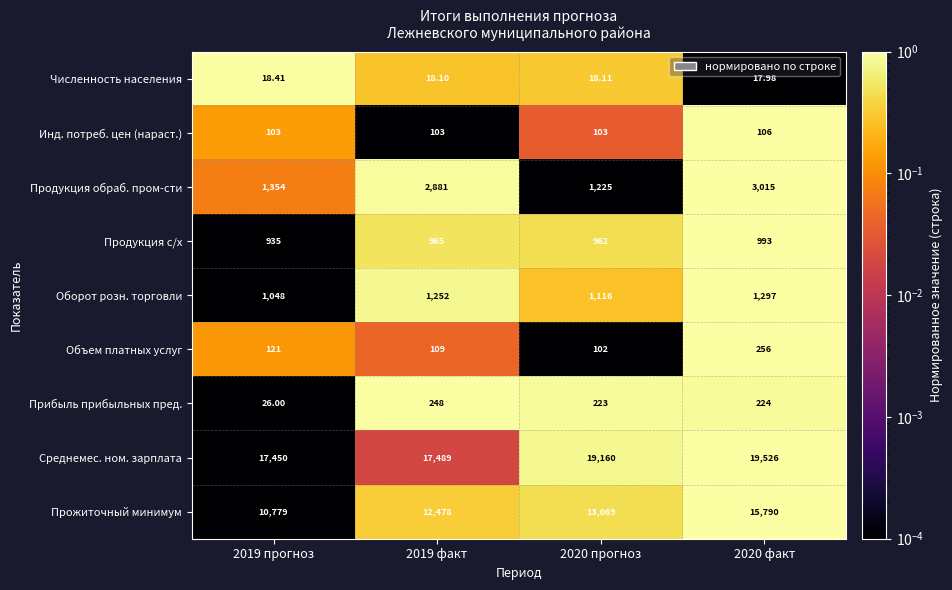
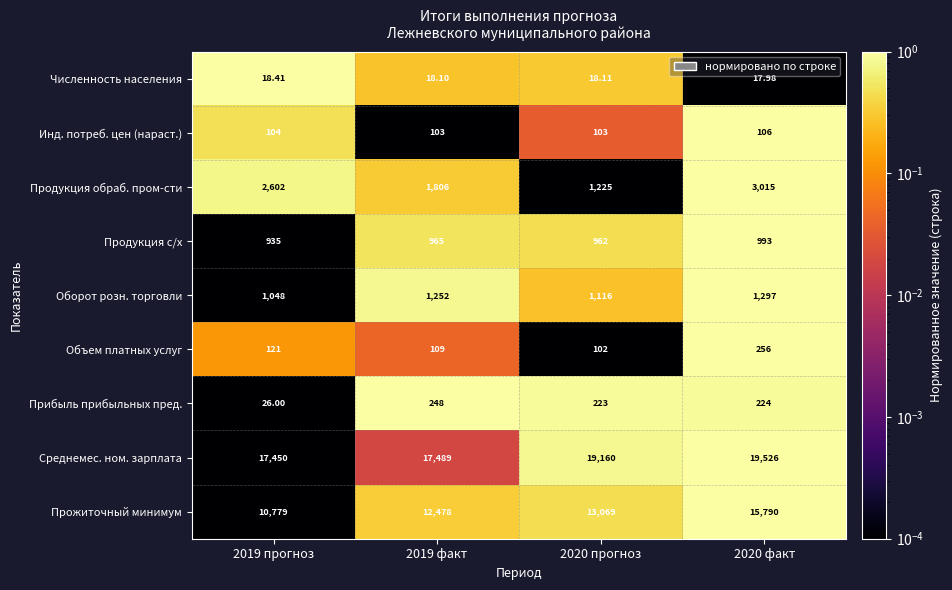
  {
    "Численность населения": {
      "2019 прогноз": "18.41",
      "2019 факт": "18.10",
      "2020 прогноз": "18.11"
    },
    "Инд. потреб. цен (нараст.)": {
-     "2019 прогноз": "103",
+     "2019 прогноз": "104",
      "2019 факт": "103",
      "2020 прогноз": "103",
      "2020 факт": "106"
    },
    "Продукция обраб. пром-сти": {
-     "2019 прогноз": "1,354",
-     "2019 факт": "2,881",
+     "2019 прогноз": "2,602",
+     "2019 факт": "1,806",
      "2020 прогноз": "1,225",
      "2020 факт": "3,015"
    },
    "Продукция с/х": {
      "2019 прогноз": "935",
      "2019 факт": "965",
      "2020 прогноз": "962",
      "2020 факт": "993"
    },
    "Оборот розн. торговли": {
      "2019 прогноз": "1,048",
      "2019 факт": "1,252",
      "2020 прогноз": "1,116",
      "2020 факт": "1,297"
    },
    "Объем платных услуг": {
      "2019 прогноз": "121",
      "2019 факт": "109",
      "2020 прогноз": "102",
      "2020 факт": "256"
    },
    "Прибыль прибыльных пред.": {
      "2019 прогноз": "26.00",
      "2019 факт": "248",
      "2020 прогноз": "223",
      "2020 факт": "224"
    },
    "Среднемес. ном. зарплата": {
      "2019 прогноз": "17,450",
      "2019 факт": "17,489",
      "2020 прогноз": "19,160",
      "2020 факт": "19,526"
    },
    "Прожиточный минимум": {
      "2019 прогноз": "10,779",
      "2019 факт": "12,478",
      "2020 прогноз": "13,069",
      "2020 факт": "15,790"
    }
  }
